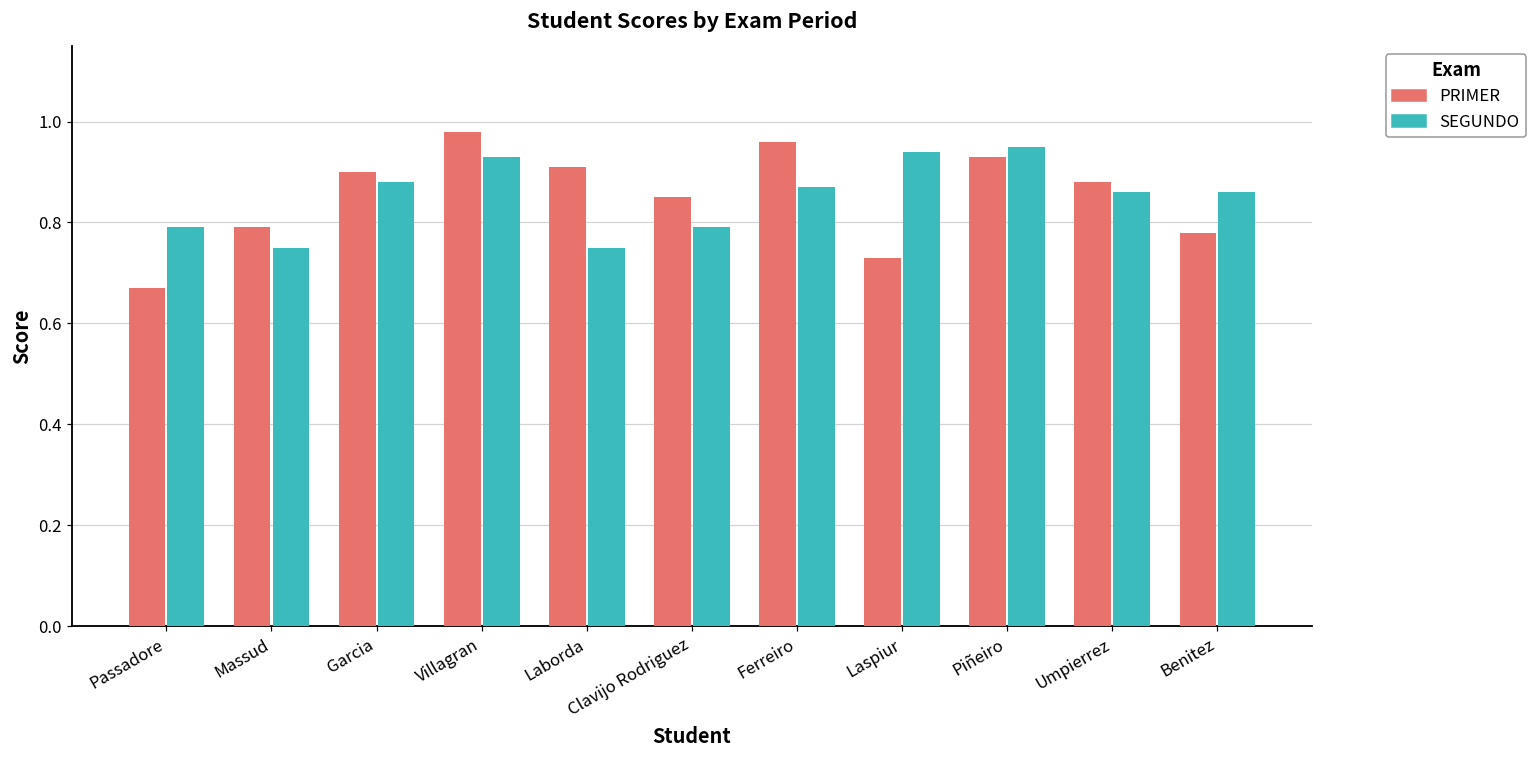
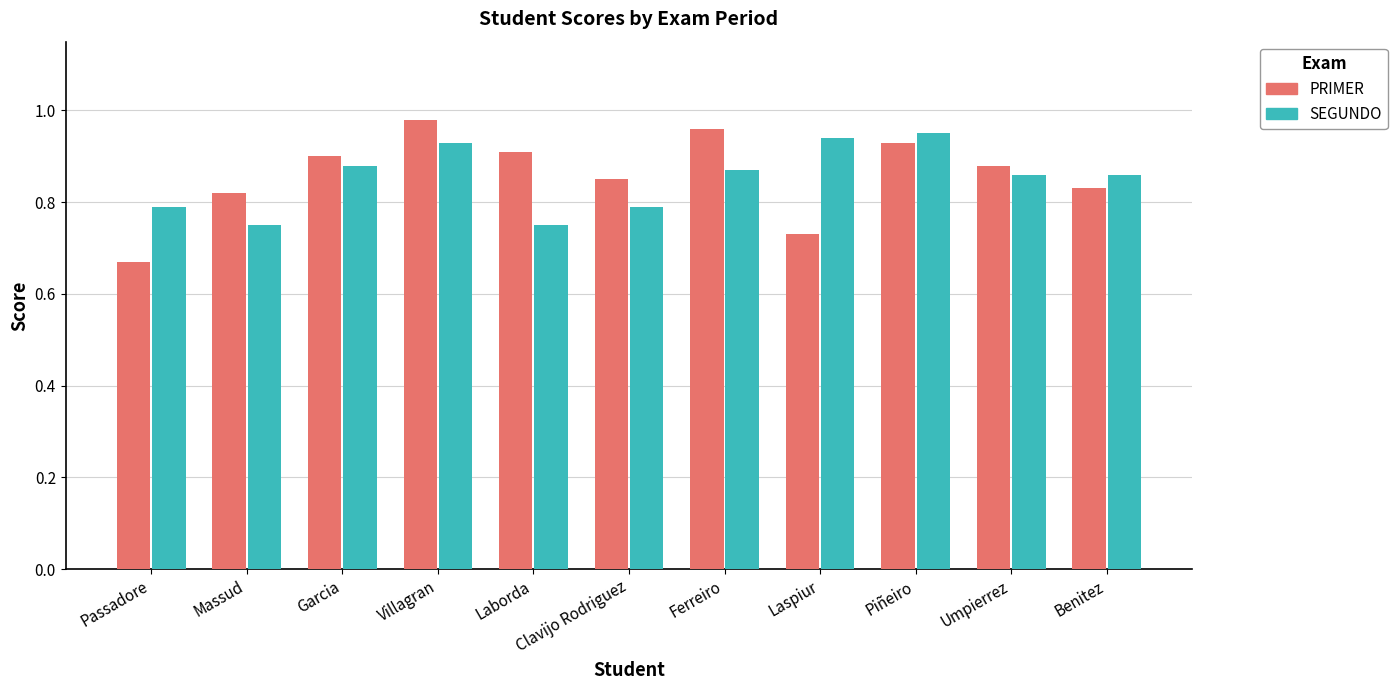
  {
    "PRIMER": {
      "Passadore": 0.67,
-     "Massud": 0.79,
+     "Massud": 0.82,
      "Garcia": 0.90,
      "Villagran": 0.98,
      "Laborda": 0.91,
      "Clavijo Rodriguez": 0.85,
      "Ferreiro": 0.96,
      "Laspiur": 0.73,
      "Piñeiro": 0.93,
      "Umpierrez": 0.88,
-     "Benitez": 0.78
+     "Benitez": 0.83
    },
    "SEGUNDO": {
      "Passadore": 0.79,
      "Massud": 0.75,
      "Garcia": 0.88,
      "Villagran": 0.93,
      "Laborda": 0.75,
      "Clavijo Rodriguez": 0.79,
      "Ferreiro": 0.87,
      "Laspiur": 0.94,
      "Piñeiro": 0.95,
      "Umpierrez": 0.86,
      "Benitez": 0.86
    }
  }
